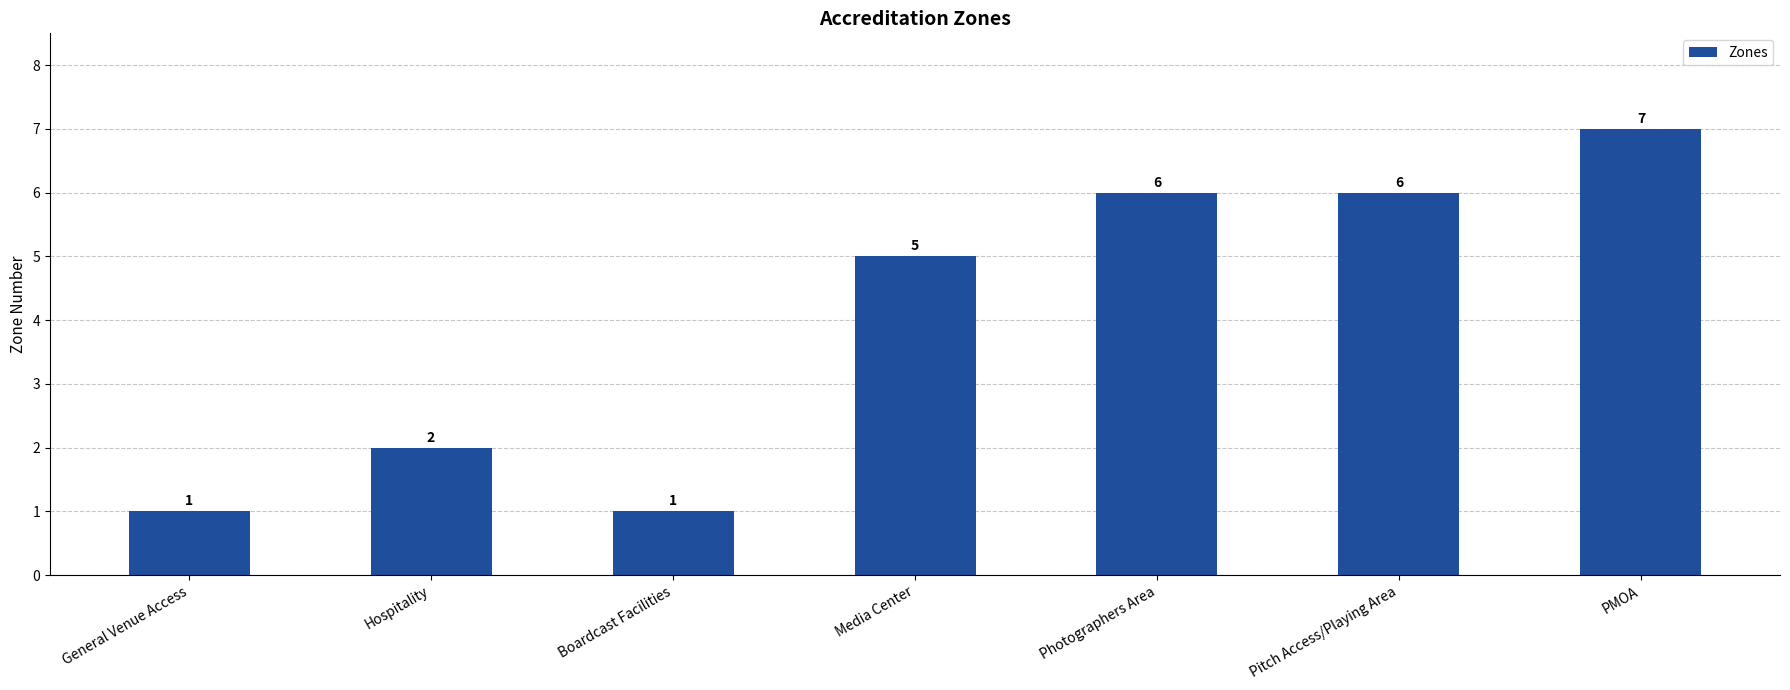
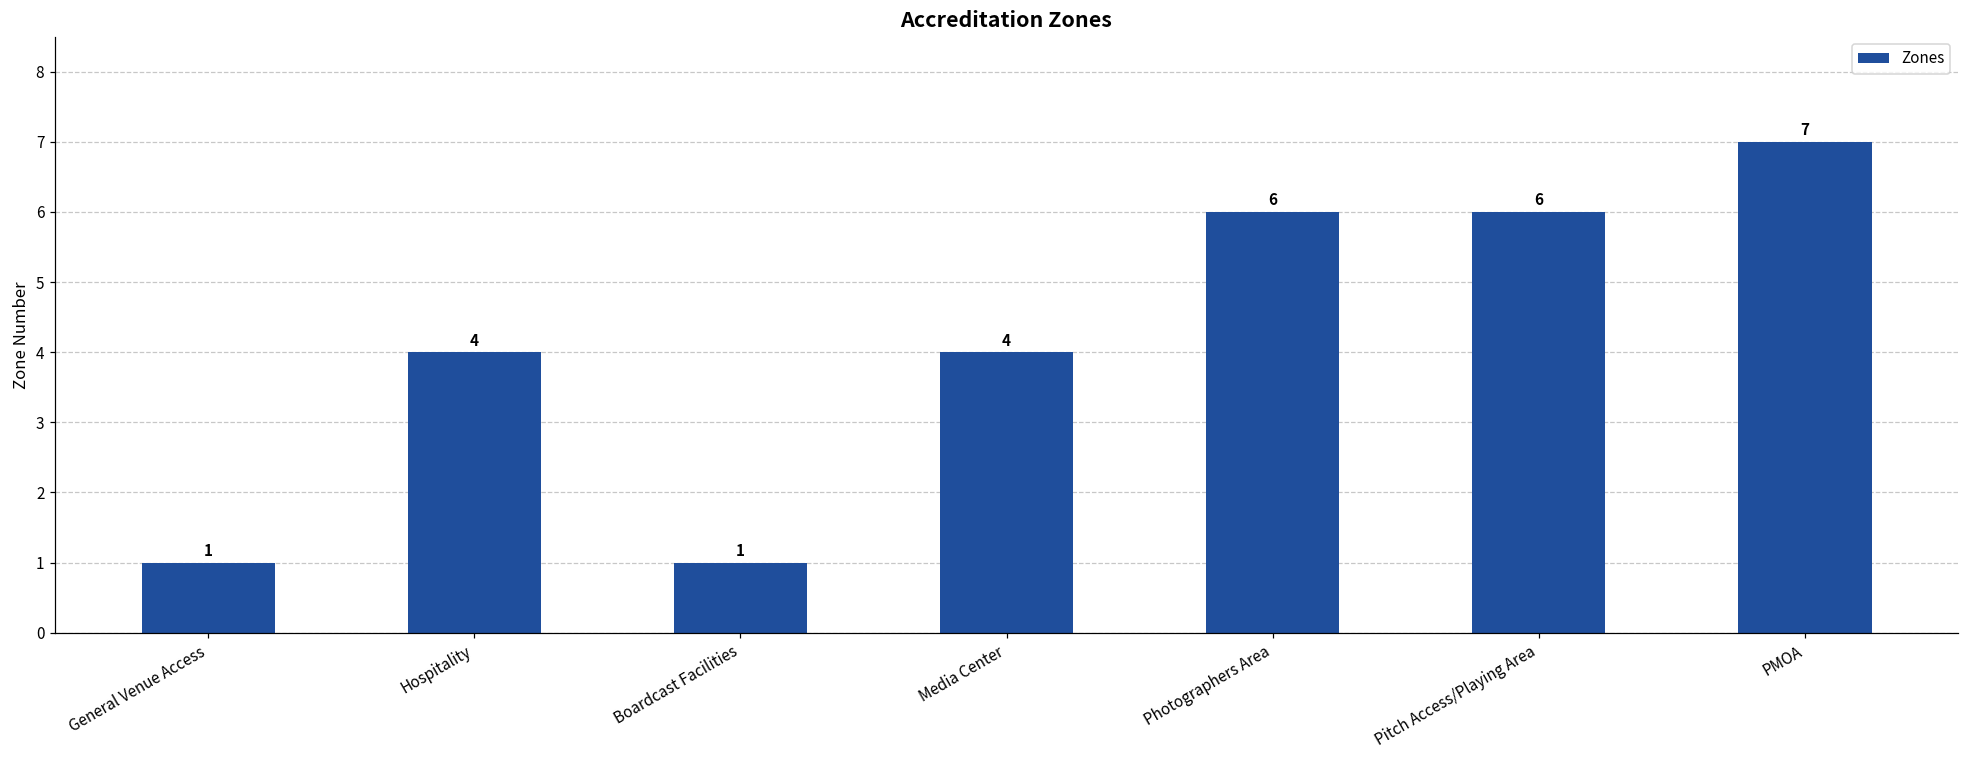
  {
    "General Venue Access": 1,
-   "Hospitality": 2,
+   "Hospitality": 4,
    "Boardcast Facilities": 1,
-   "Media Center": 5,
+   "Media Center": 4,
    "Photographers Area": 6,
    "Pitch Access/Playing Area": 6,
    "PMOA": 7
  }
